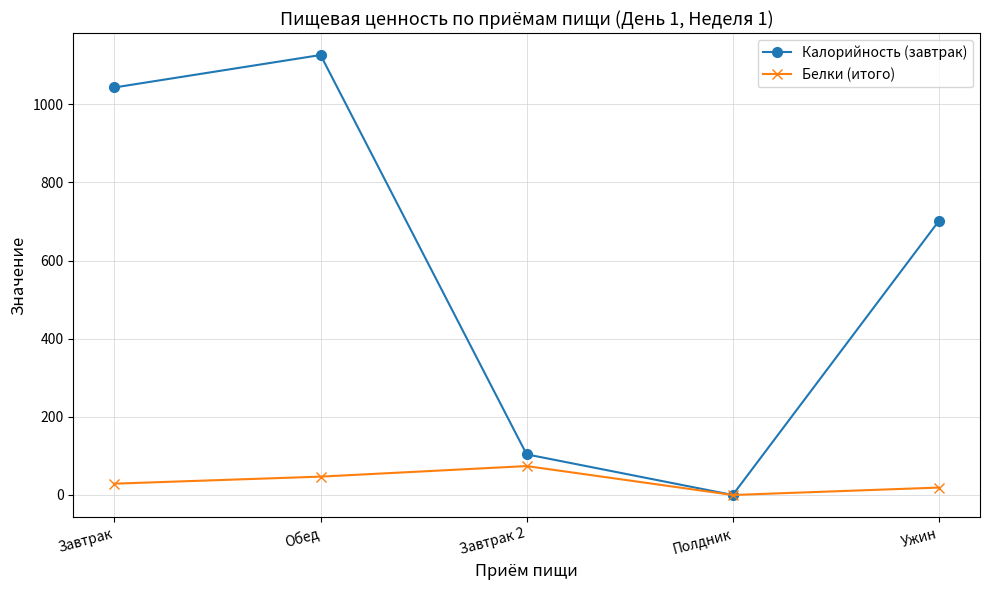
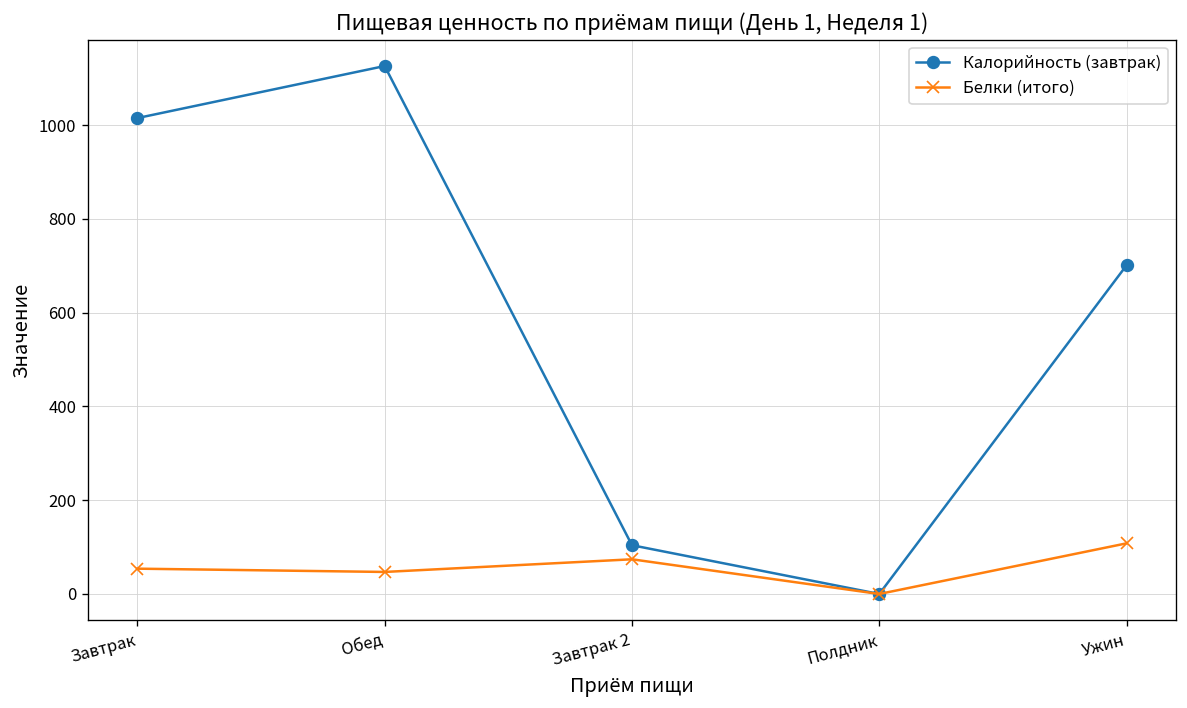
  {
    "Калорийность (завтрак)": {
-     "Завтрак": 1040,
+     "Завтрак": 1020,
      "Обед": 1130,
      "Завтрак 2": 100,
      "Ужин": 700
    },
    "Белки (итого)": {
-     "Завтрак": 30,
+     "Завтрак": 50,
      "Обед": 50,
      "Завтрак 2": 70,
-     "Ужин": 20
+     "Ужин": 110
    }
  }
